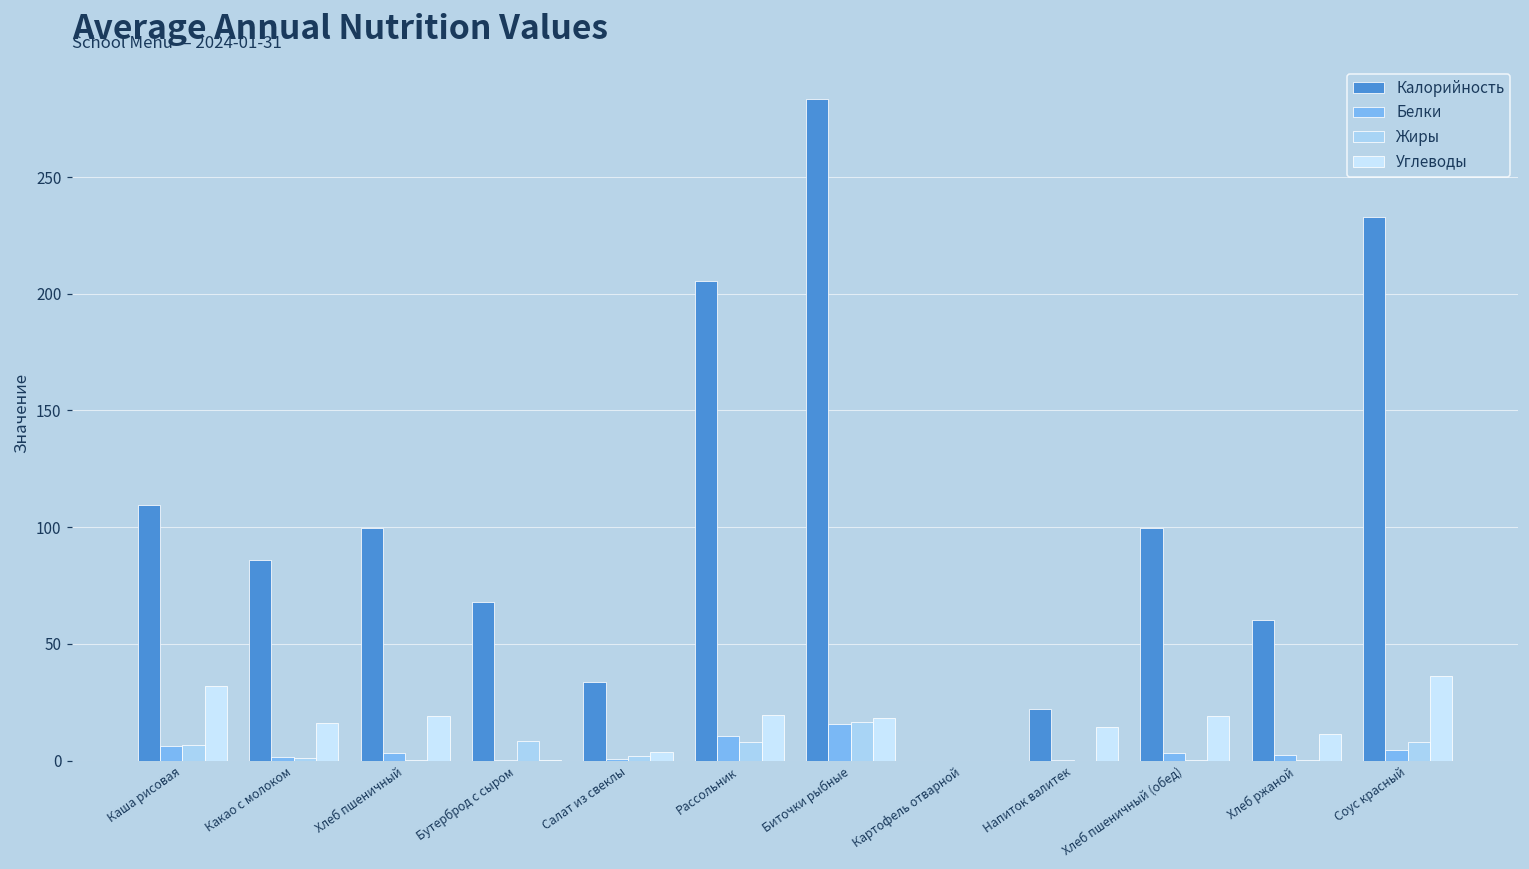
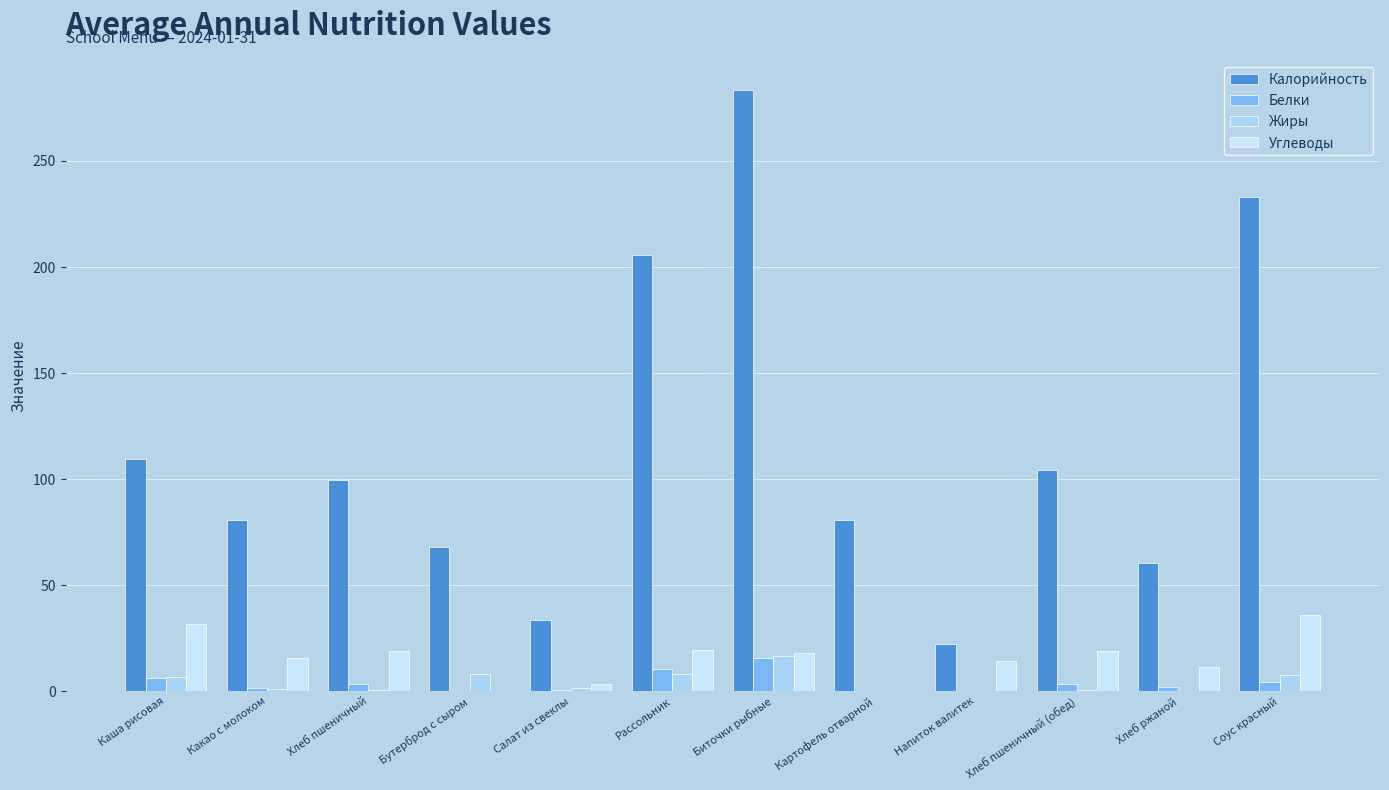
  {
    "Калорийность": {
      "Каша рисовая": 110,
-     "Какао с молоком": 86,
+     "Какао с молоком": 81,
      "Хлеб пшеничный": 100,
      "Бутерброд с сыром": 68,
      "Салат из свеклы": 34,
      "Рассольник": 205,
      "Биточки рыбные": 283,
-     "Картофель отварной": 0,
+     "Картофель отварной": 81,
      "Напиток валитек": 22,
-     "Хлеб пшеничный (обед)": 100,
+     "Хлеб пшеничный (обед)": 105,
      "Хлеб ржаной": 60,
      "Соус красный": 233
    }
  }
